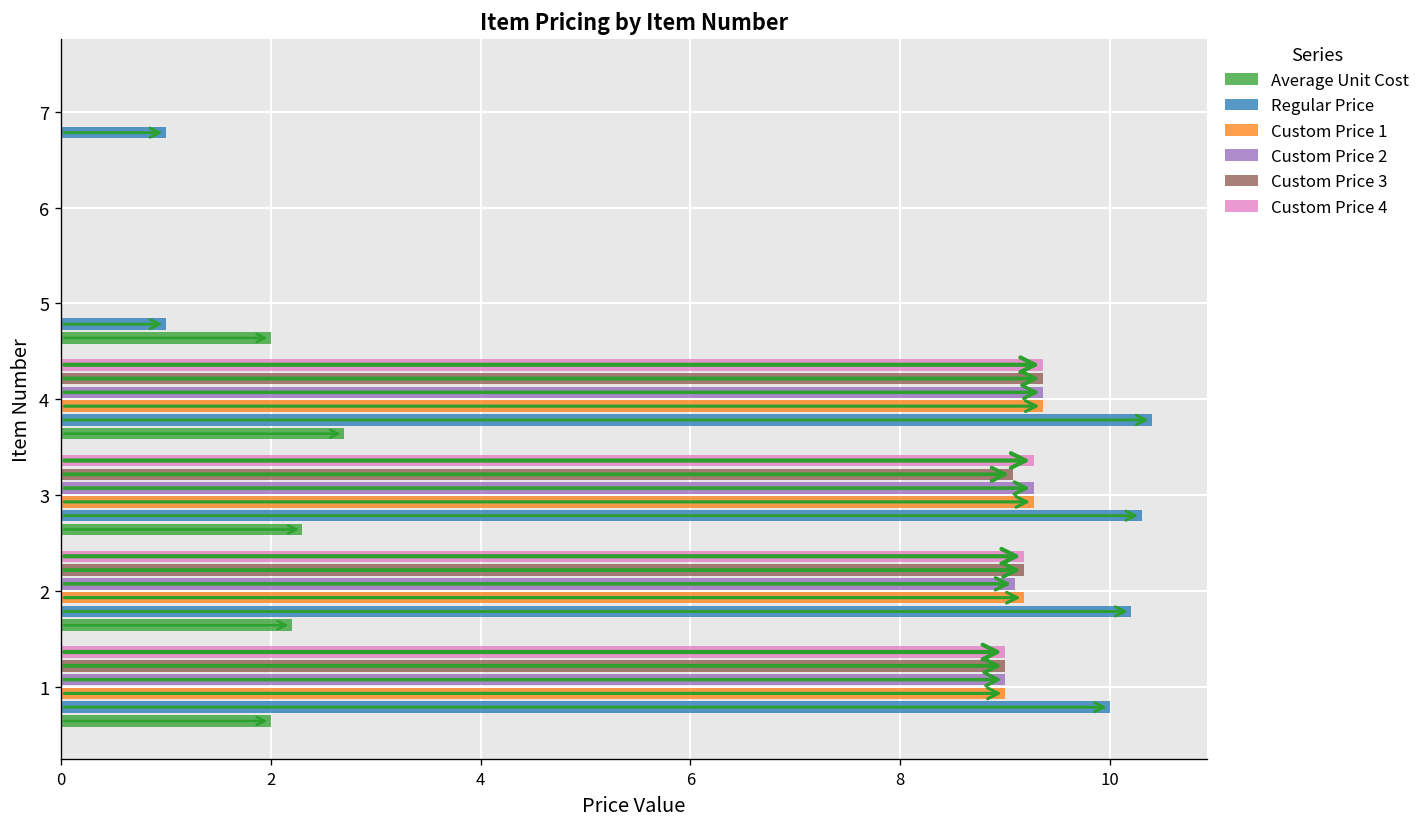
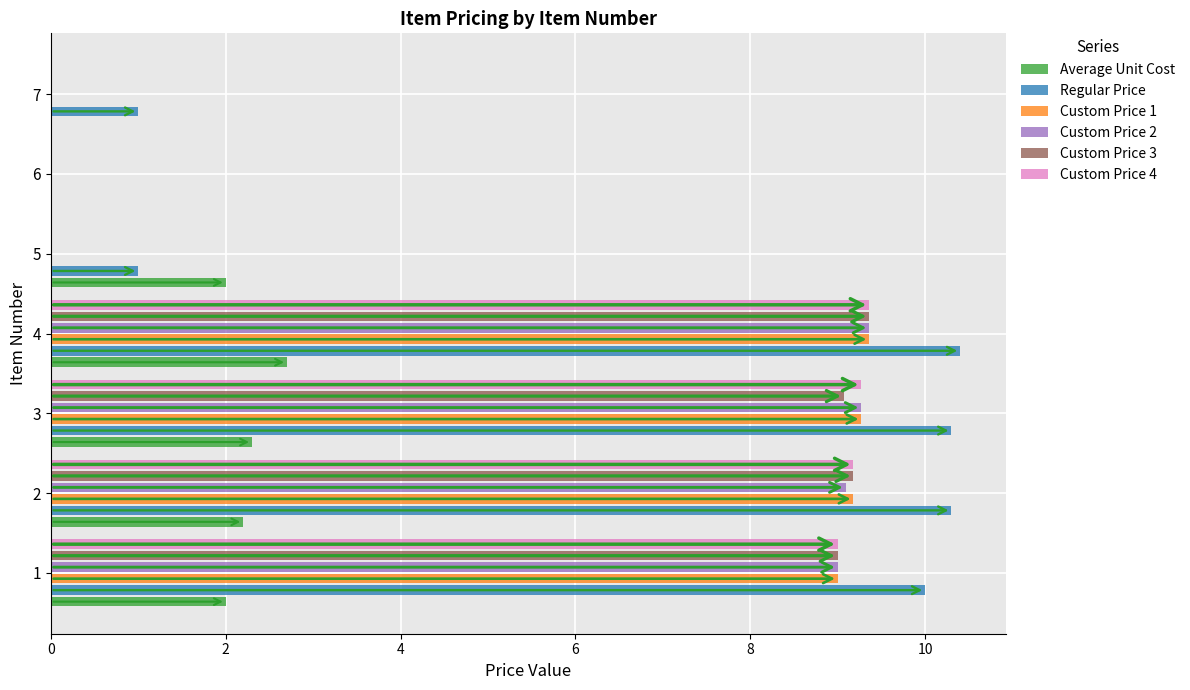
  {
    "Average Unit Cost": {
      "7": 0.0,
      "6": 0.0,
      "5": 2.0,
      "4": 2.7,
      "3": 2.3,
      "2": 2.2,
      "1": 2.0
    },
    "Regular Price": {
      "7": 1.0,
      "6": 0.0,
      "5": 1.0,
      "4": 10.4,
      "3": 10.3,
-     "2": 10.2,
+     "2": 10.3,
      "1": 10.0
    },
    "Custom Price 1": {
      "7": 0.0,
      "6": 0.0,
      "5": 0.0,
      "4": 9.4,
      "3": 9.3,
      "2": 9.2,
      "1": 9.0
    },
    "Custom Price 2": {
      "7": 0.0,
      "6": 0.0,
      "5": 0.0,
      "4": 9.4,
      "3": 9.3,
      "2": 9.1,
      "1": 9.0
    },
    "Custom Price 3": {
      "7": 0.0,
      "6": 0.0,
      "5": 0.0,
      "4": 9.4,
      "3": 9.1,
      "2": 9.2,
      "1": 9.0
    },
    "Custom Price 4": {
      "7": 0.0,
      "6": 0.0,
      "5": 0.0,
      "4": 9.4,
      "3": 9.3,
      "2": 9.2,
      "1": 9.0
    }
  }
